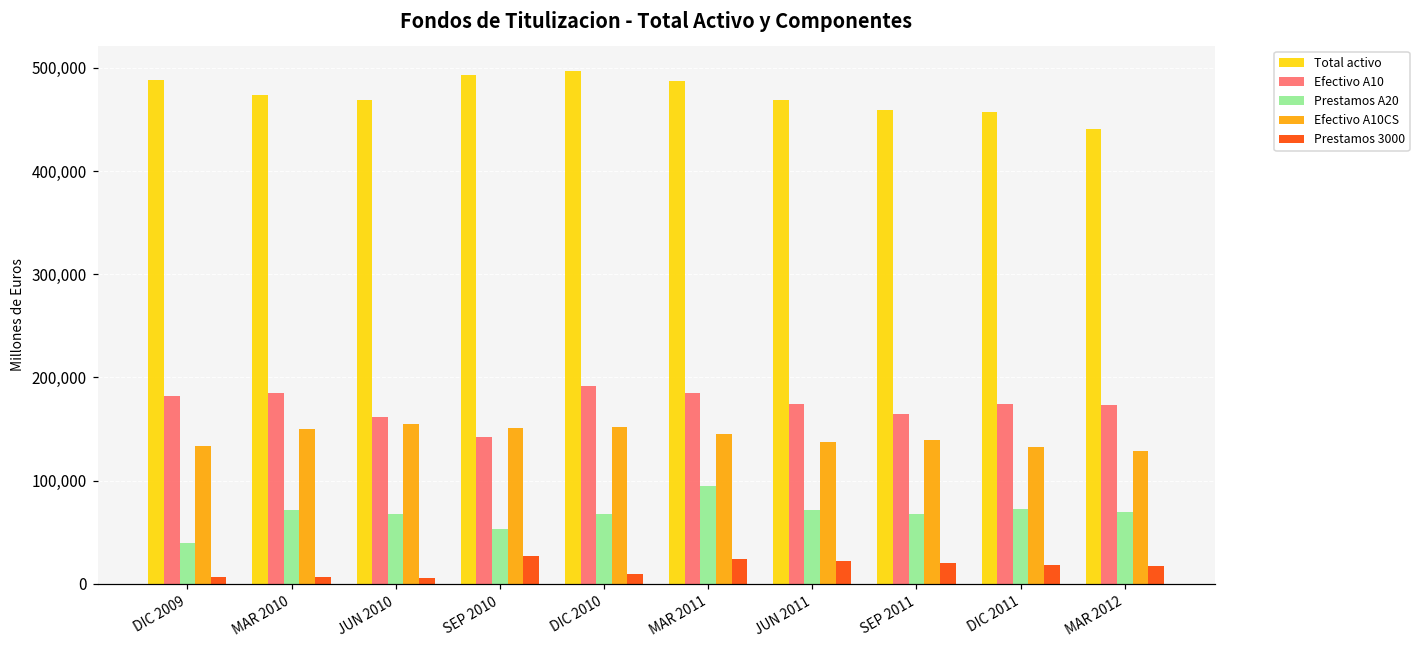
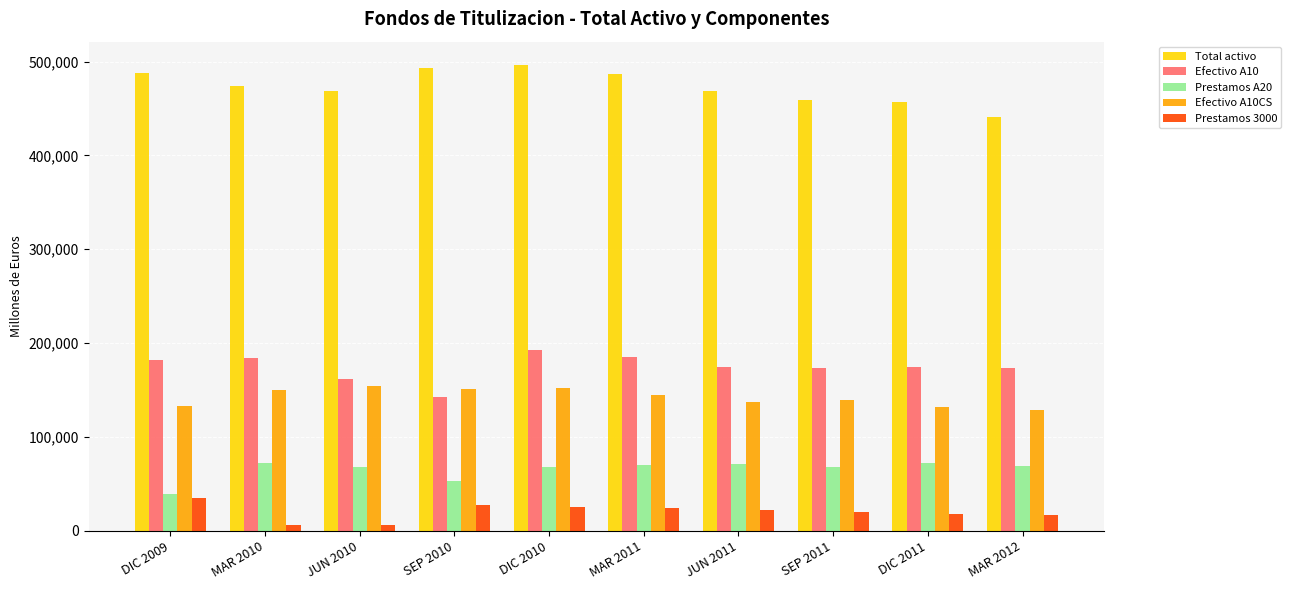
  {
    "Efectivo A10": {
      "DIC 2009": "180,000",
      "MAR 2010": "180,000",
      "JUN 2010": "160,000",
      "SEP 2010": "140,000",
      "DIC 2010": "190,000",
      "MAR 2011": "180,000",
      "JUN 2011": "170,000",
-     "SEP 2011": "160,000",
+     "SEP 2011": "170,000",
      "DIC 2011": "170,000",
      "MAR 2012": "170,000"
    },
    "Prestamos A20": {
      "DIC 2009": "40,000",
      "MAR 2010": "70,000",
      "JUN 2010": "70,000",
      "SEP 2010": "50,000",
      "DIC 2010": "70,000",
-     "MAR 2011": "90,000",
+     "MAR 2011": "70,000",
      "JUN 2011": "70,000",
      "SEP 2011": "70,000",
      "DIC 2011": "70,000",
      "MAR 2012": "70,000"
    },
    "Prestamos 3000": {
-     "DIC 2009": "10,000",
+     "DIC 2009": "30,000",
      "MAR 2010": "10,000",
      "JUN 2010": "10,000",
      "SEP 2010": "30,000",
-     "DIC 2010": "10,000",
+     "DIC 2010": "30,000",
      "MAR 2011": "20,000",
      "JUN 2011": "20,000",
      "SEP 2011": "20,000",
      "DIC 2011": "20,000",
      "MAR 2012": "20,000"
    }
  }
